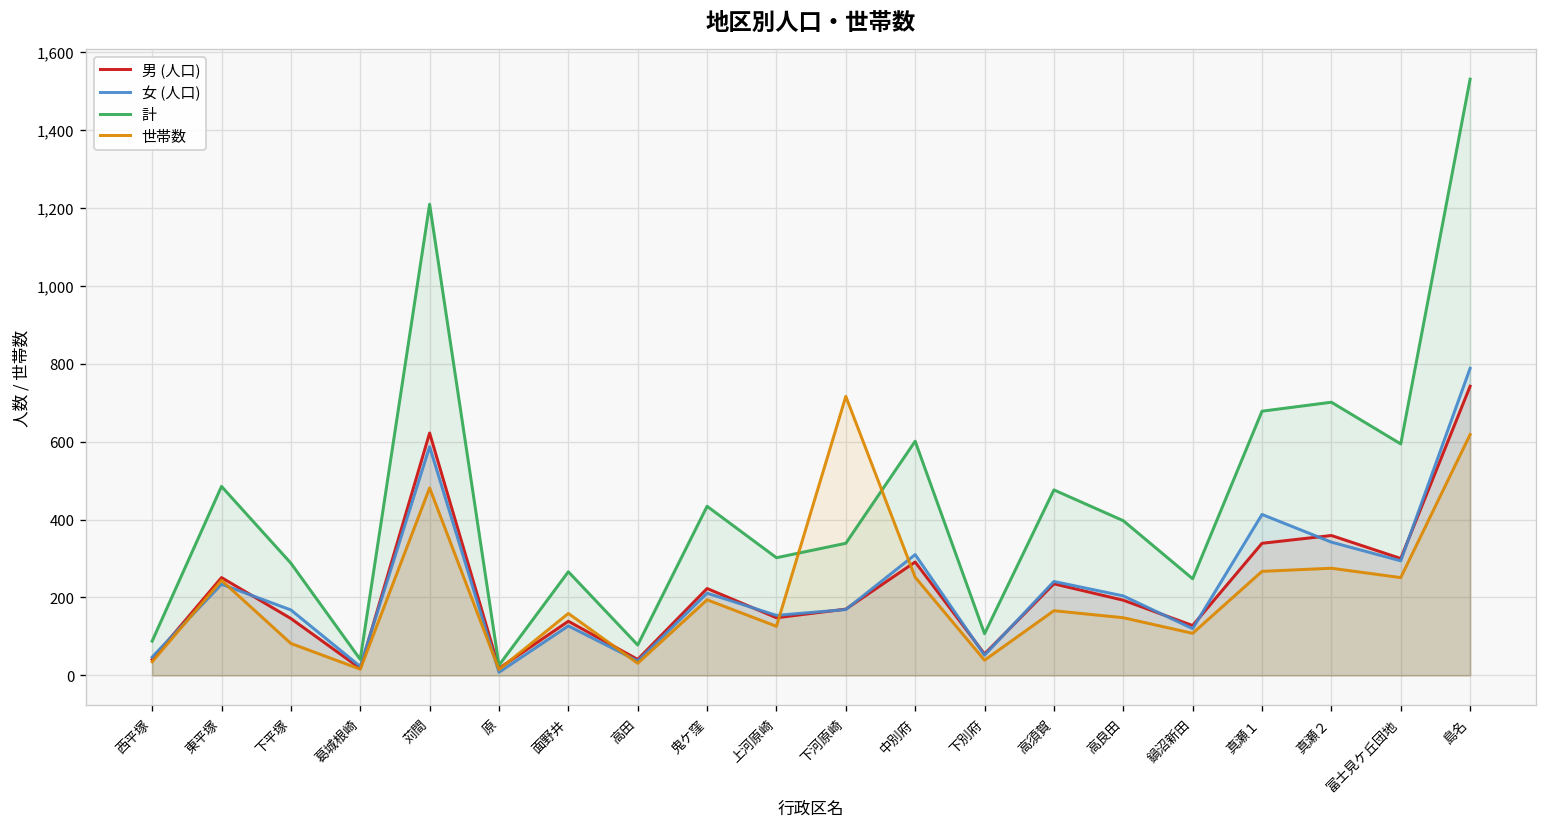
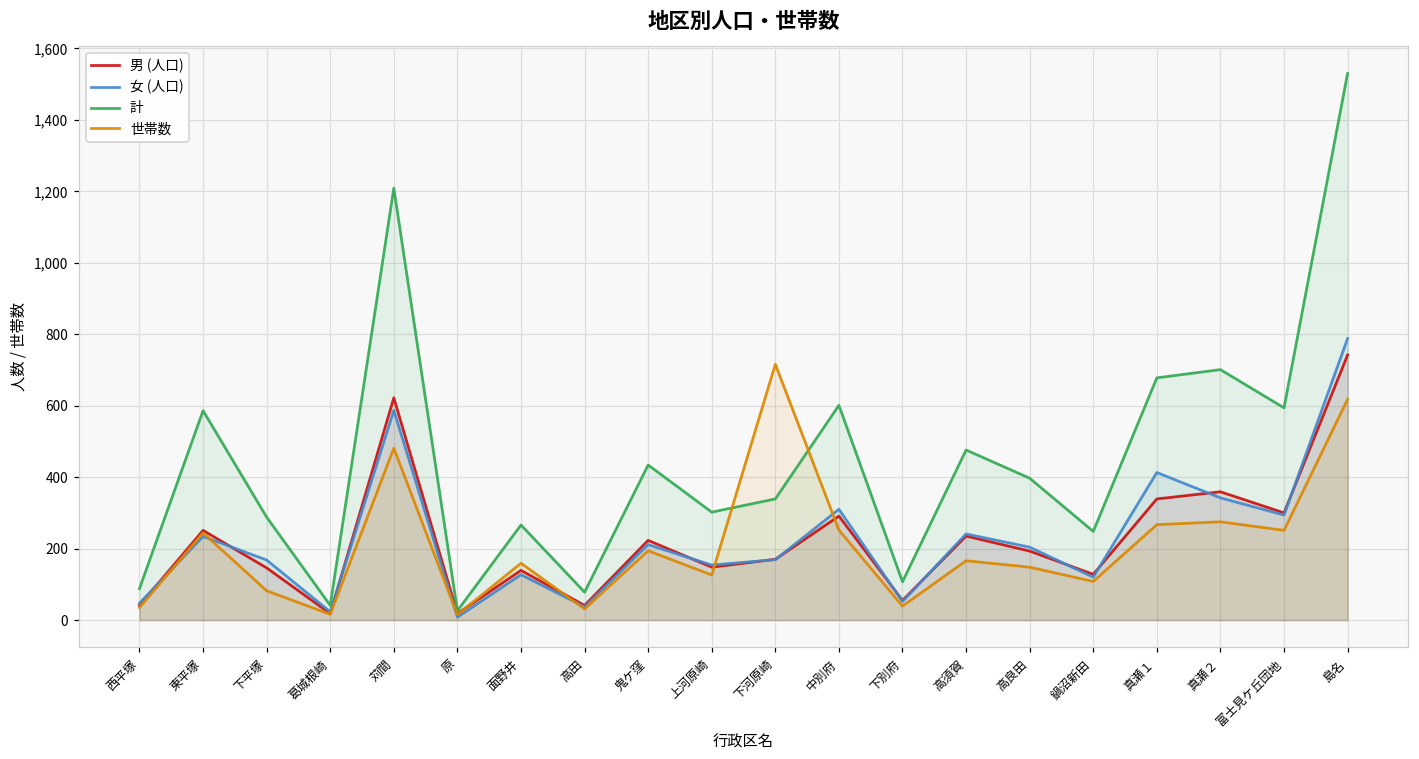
  {
    "男 (人口)": {
      "下平塚": "150",
      "苅間": "620",
      "面野井": "140",
      "鬼ケ窪": "220",
      "中別府": "290",
      "高良田": "190",
      "鍋沼新田": "130",
      "真瀬１": "340",
      "真瀬２": "360",
      "島名": "740"
    },
    "女 (人口)": {
      "東平塚": "230",
      "下平塚": "170",
      "苅間": "590",
      "面野井": "130",
      "鬼ケ窪": "210",
      "中別府": "310",
      "高良田": "200",
      "鍋沼新田": "120",
      "真瀬１": "410",
      "真瀬２": "340",
      "島名": "790"
    },
    "計": {
      "西平塚": "90",
-     "東平塚": "490",
+     "東平塚": "590",
      "下平塚": "290",
      "葛城根崎": "40",
      "苅間": "1,210",
      "原": "30",
      "面野井": "270",
      "高田": "80",
      "鬼ケ窪": "430",
      "上河原崎": "300",
      "下河原崎": "340",
      "中別府": "600",
      "下別府": "110",
      "高須賀": "480",
      "高良田": "400",
      "鍋沼新田": "250",
      "真瀬１": "680",
      "真瀬２": "700",
      "富士見ケ丘団地": "590",
      "島名": "1,530"
    },
    "世帯数": {
      "下平塚": "80",
      "苅間": "480",
      "面野井": "160",
      "鬼ケ窪": "190",
      "上河原崎": "130",
      "下河原崎": "720",
      "中別府": "250",
      "下別府": "40",
      "高須賀": "170",
      "高良田": "150",
      "鍋沼新田": "110",
      "真瀬１": "270",
      "真瀬２": "280",
      "富士見ケ丘団地": "250",
      "島名": "620"
    }
  }
